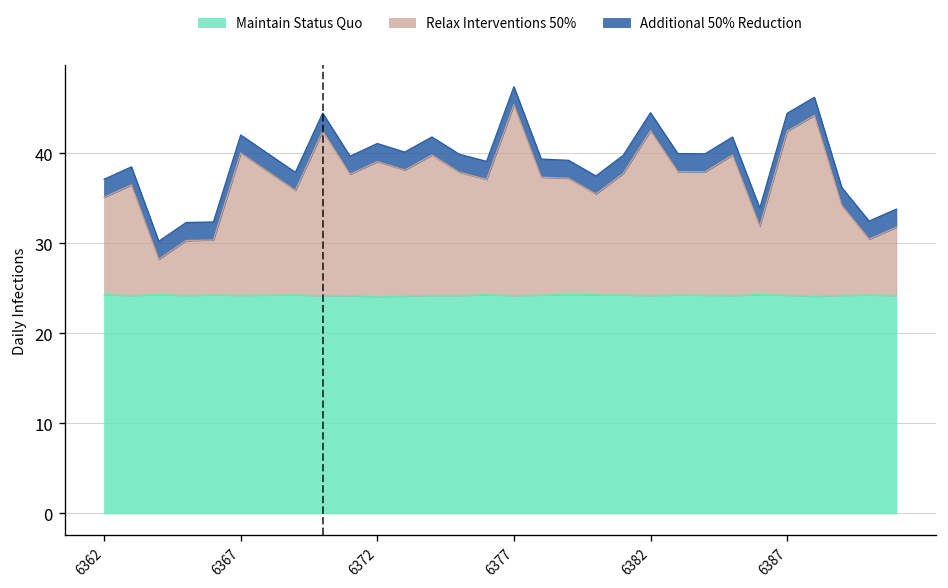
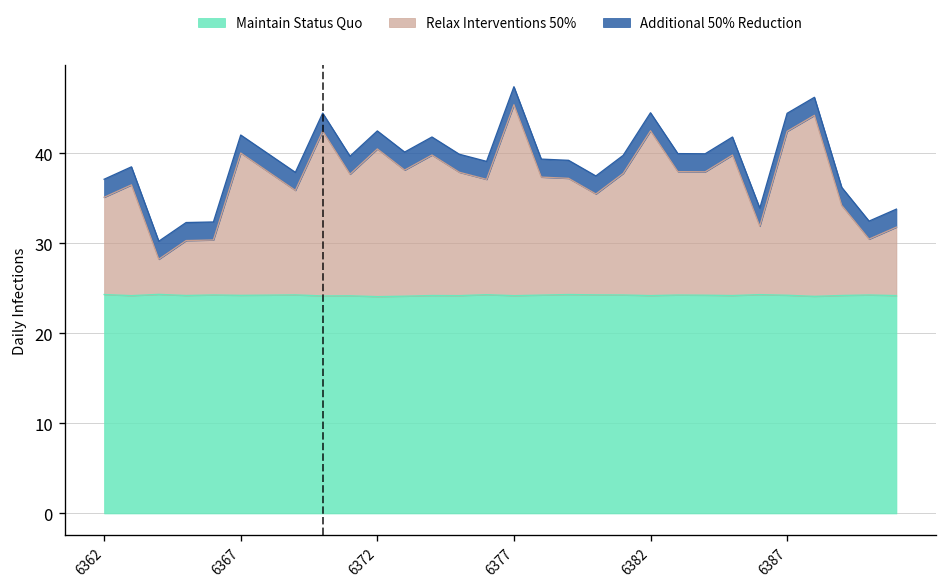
  {
    "Maintain Status Quo": {
      "6362": 24,
      "6367": 24,
      "6372": 24,
      "6377": 24,
      "6382": 24,
      "6387": 24
    },
    "Relax Interventions 50%": {
      "6362": 11,
      "6367": 16,
-     "6372": 15,
+     "6372": 16,
      "6377": 21,
      "6382": 18,
      "6387": 18
    },
    "Additional 50% Reduction": {
      "6362": 2,
      "6367": 2,
      "6372": 2,
      "6377": 2,
      "6382": 2,
      "6387": 2
    }
  }
